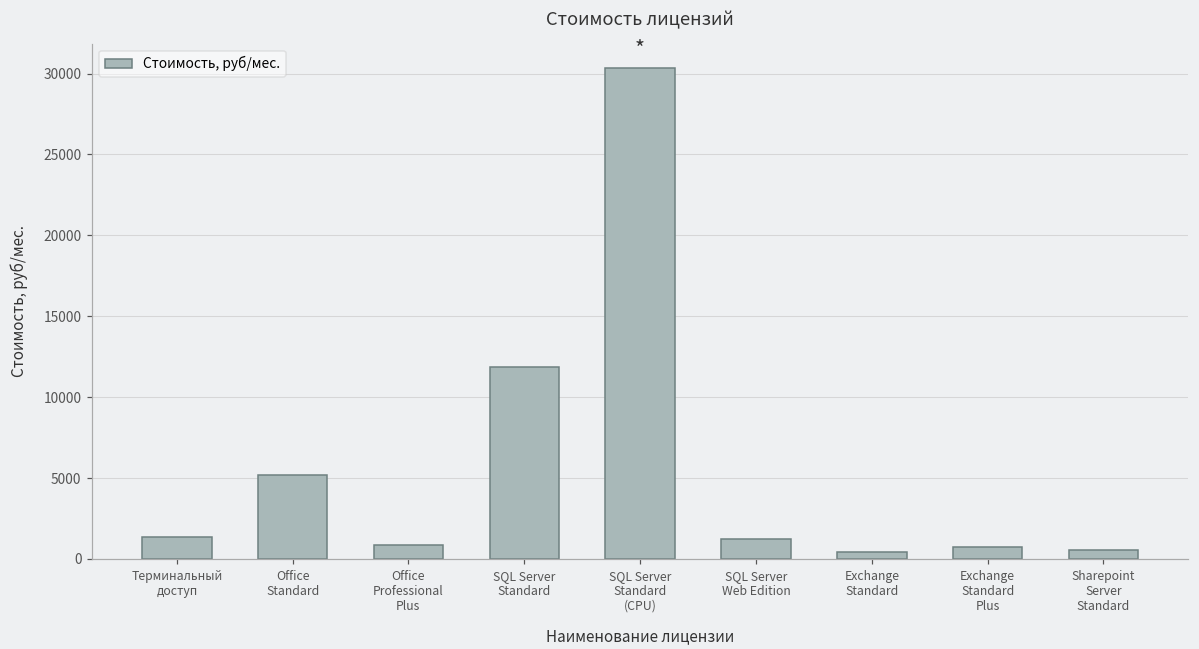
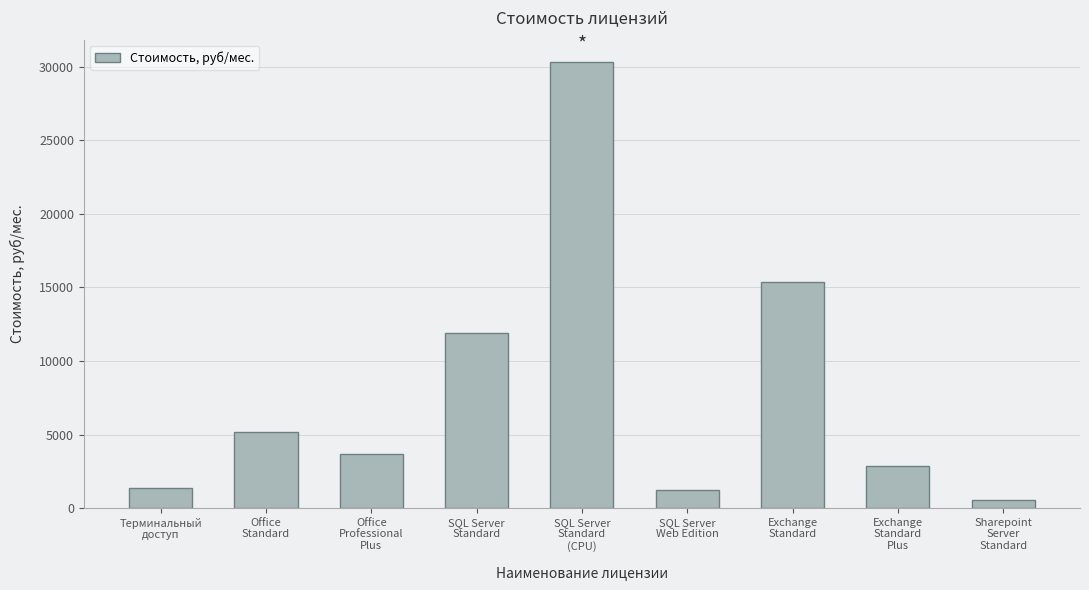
  {
    "Терминальный доступ": 1400,
    "Office Standard": 5200,
-   "Office Professional Plus": 900,
+   "Office Professional Plus": 3700,
    "SQL Server Standard": 11900,
    "SQL Server Standard (CPU)": 30300,
    "SQL Server Web Edition": 1200,
-   "Exchange Standard": 400,
-   "Exchange Standard Plus": 700,
+   "Exchange Standard": 15400,
+   "Exchange Standard Plus": 2800,
    "Sharepoint Server Standard": 600
  }
